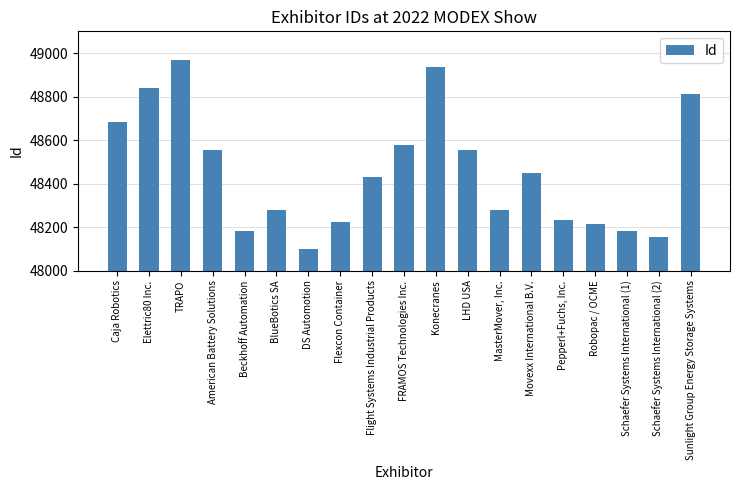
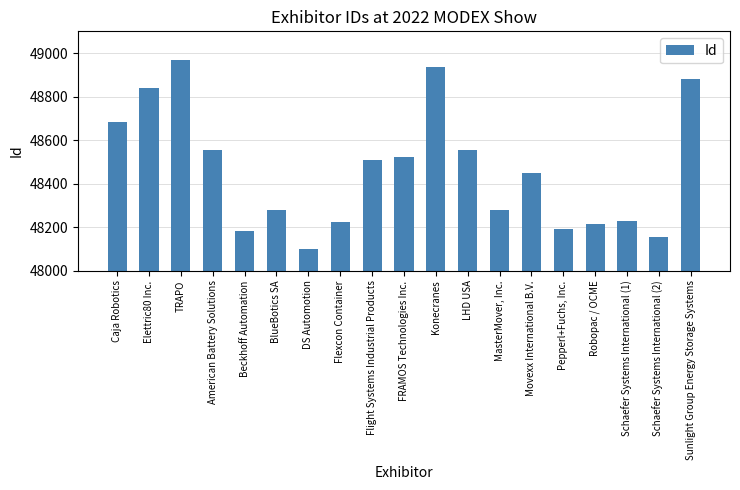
  {
    "Caja Robotics": 48690,
    "Elettric80 Inc.": 48840,
    "TRAPO": 48970,
    "American Battery Solutions": 48560,
    "Beckhoff Automation": 48180,
    "BlueBotics SA": 48280,
    "DS Automotion": 48100,
    "Flexcon Container": 48220,
-   "Flight Systems Industrial Products": 48430,
-   "FRAMOS Technologies Inc.": 48580,
+   "Flight Systems Industrial Products": 48510,
+   "FRAMOS Technologies Inc.": 48520,
    "Konecranes": 48930,
    "LHD USA": 48560,
    "MasterMover, Inc.": 48280,
    "Movexx International B.V.": 48450,
-   "Pepperl+Fuchs, Inc.": 48240,
+   "Pepperl+Fuchs, Inc.": 48190,
    "Robopac / OCME": 48210,
-   "Schaefer Systems International (1)": 48180,
+   "Schaefer Systems International (1)": 48230,
    "Schaefer Systems International (2)": 48160,
-   "Sunlight Group Energy Storage Systems": 48810
+   "Sunlight Group Energy Storage Systems": 48880
  }
